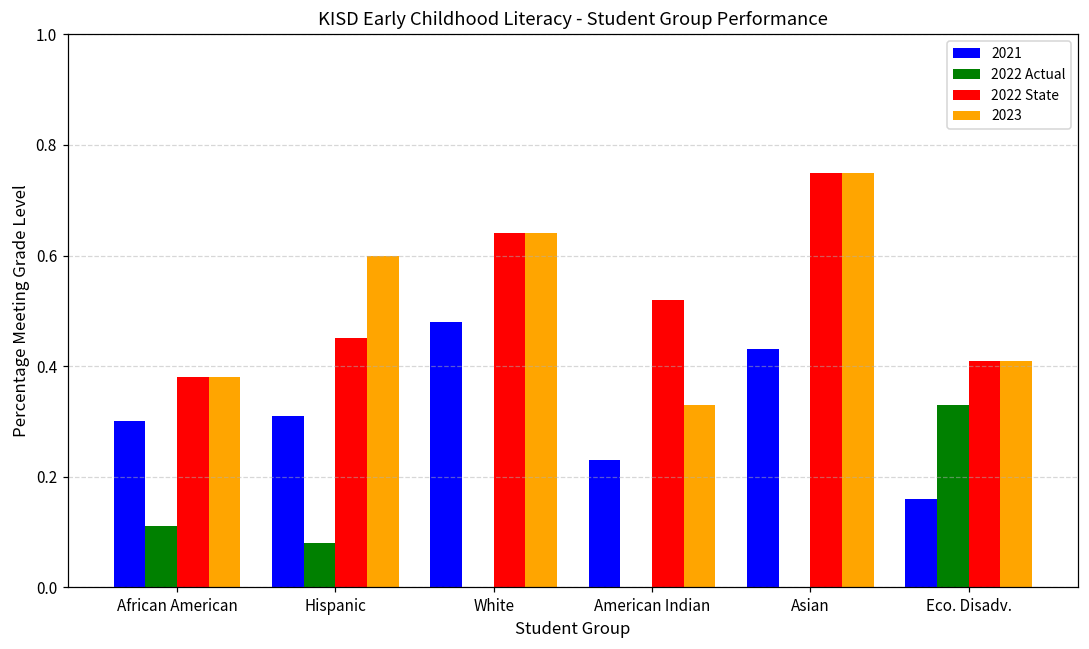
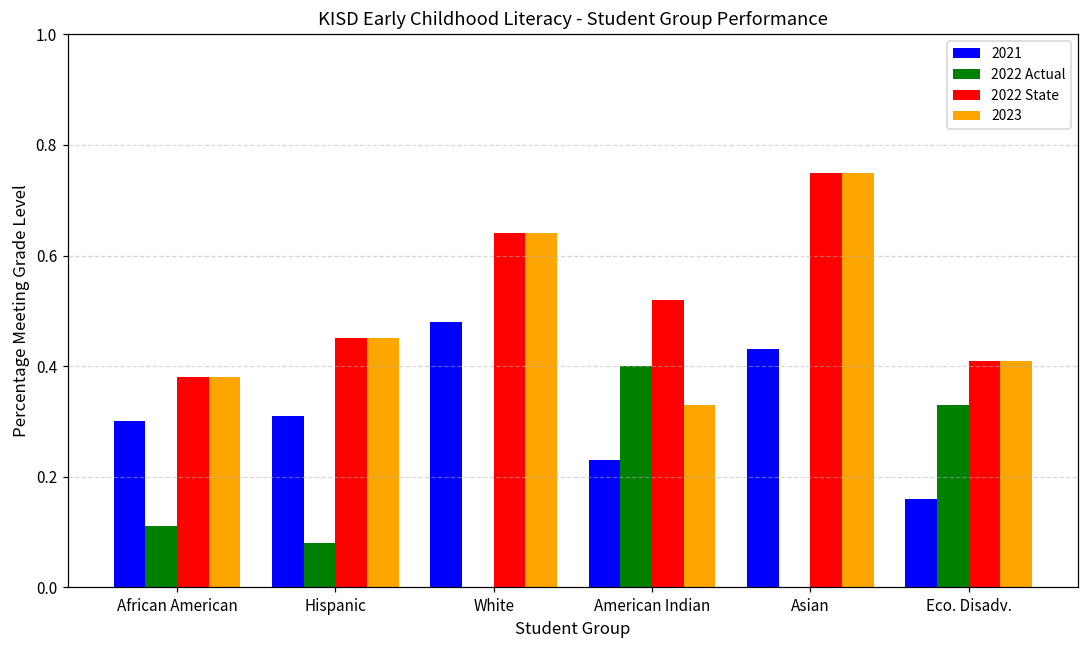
  {
    "2021": {
      "African American": 0.30,
      "Hispanic": 0.31,
      "White": 0.48,
      "American Indian": 0.23,
      "Asian": 0.43,
      "Eco. Disadv.": 0.16
    },
    "2022 Actual": {
      "African American": 0.11,
      "Hispanic": 0.08,
      "White": 0.0,
-     "American Indian": 0.0,
+     "American Indian": 0.4,
      "Asian": 0.0,
      "Eco. Disadv.": 0.33
    },
    "2022 State": {
      "African American": 0.38,
      "Hispanic": 0.45,
      "White": 0.64,
      "American Indian": 0.52,
      "Asian": 0.75,
      "Eco. Disadv.": 0.41
    },
    "2023": {
      "African American": 0.38,
-     "Hispanic": 0.60,
+     "Hispanic": 0.45,
      "White": 0.64,
      "American Indian": 0.33,
      "Asian": 0.75,
      "Eco. Disadv.": 0.41
    }
  }
